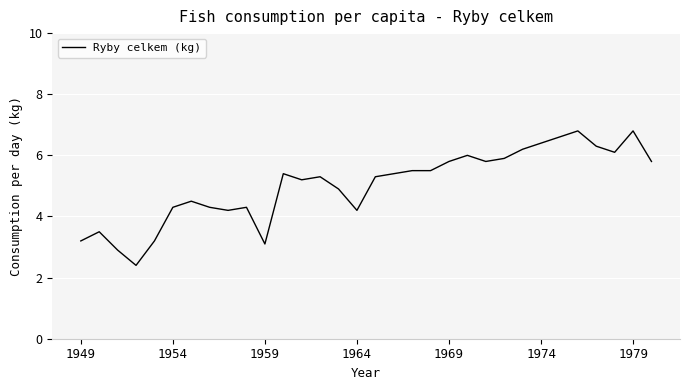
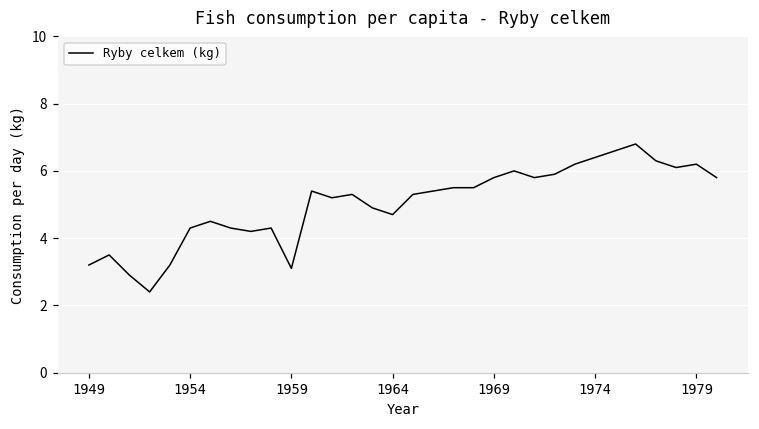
  {
    "1949": 3.2,
    "1954": 4.3,
    "1959": 3.1,
-   "1964": 4.2,
+   "1964": 4.7,
    "1969": 5.8,
    "1974": 6.4,
-   "1979": 6.8
+   "1979": 6.2
  }
